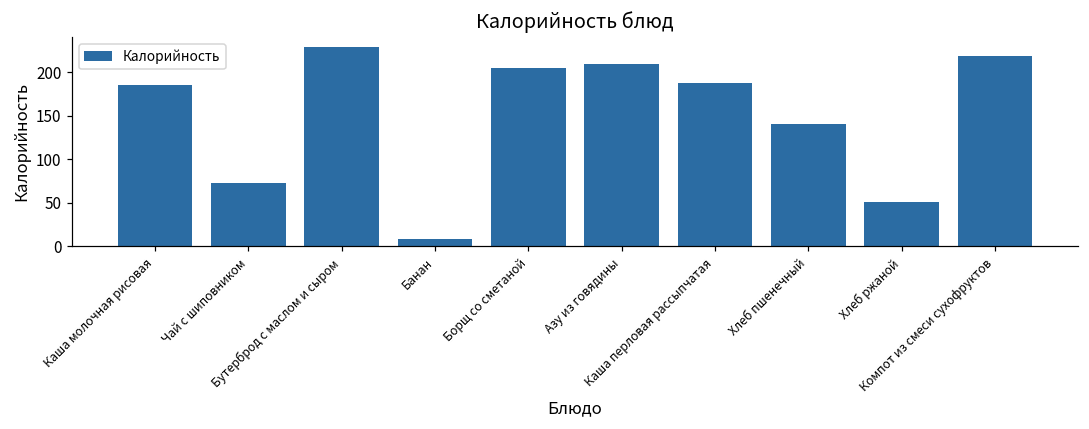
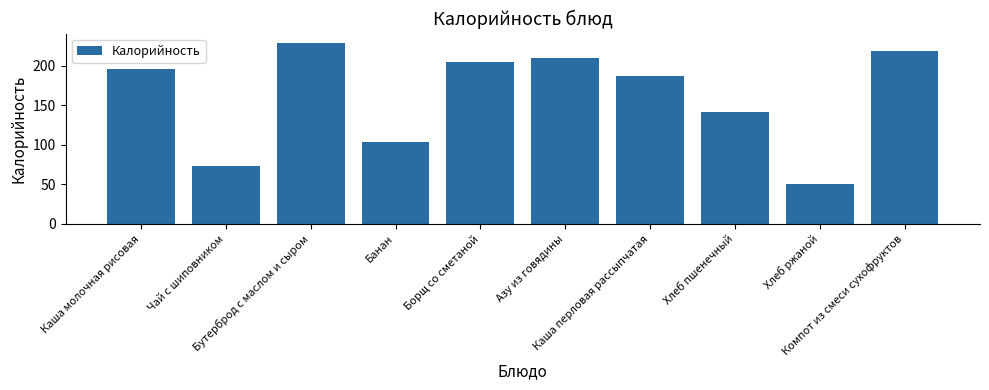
  {
-   "Каша молочная рисовая": 190,
+   "Каша молочная рисовая": 200,
    "Чай с шиповником": 70,
    "Бутерброд с маслом и сыром": 230,
-   "Банан": 10,
+   "Банан": 100,
    "Борщ со сметаной": 210,
    "Азу из говядины": 210,
    "Каша перловая рассыпчатая": 190,
    "Хлеб пшенечный": 140,
    "Хлеб ржаной": 50,
    "Компот из смеси сухофруктов": 220
  }
